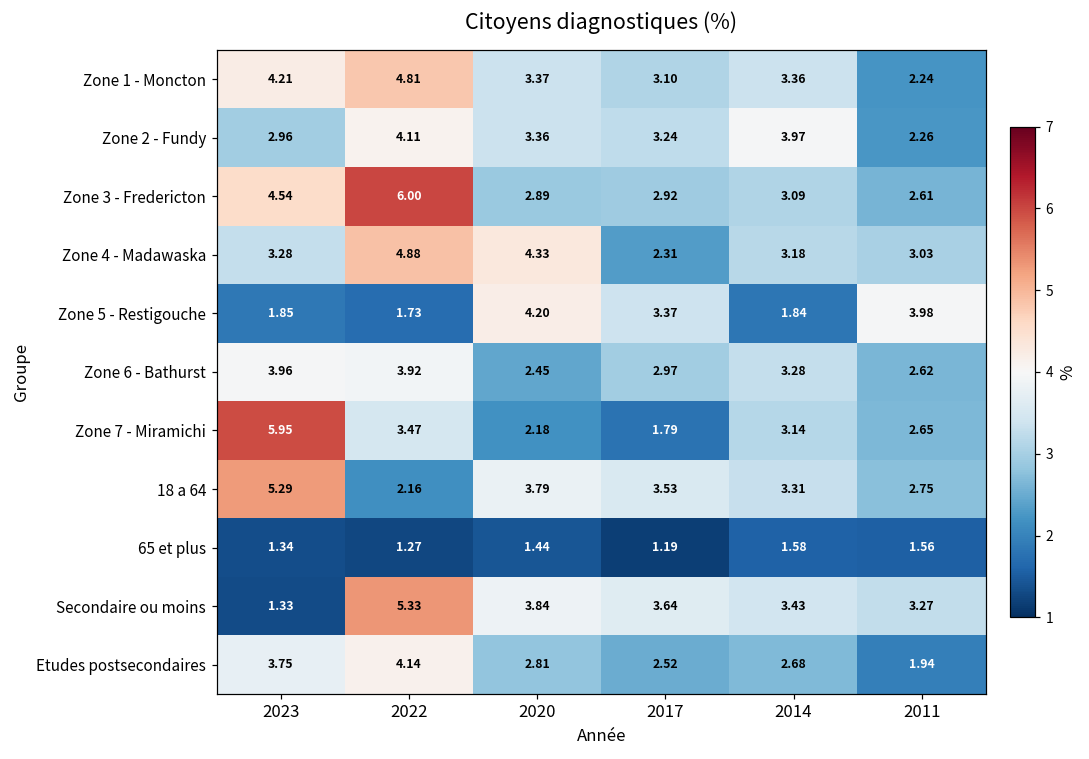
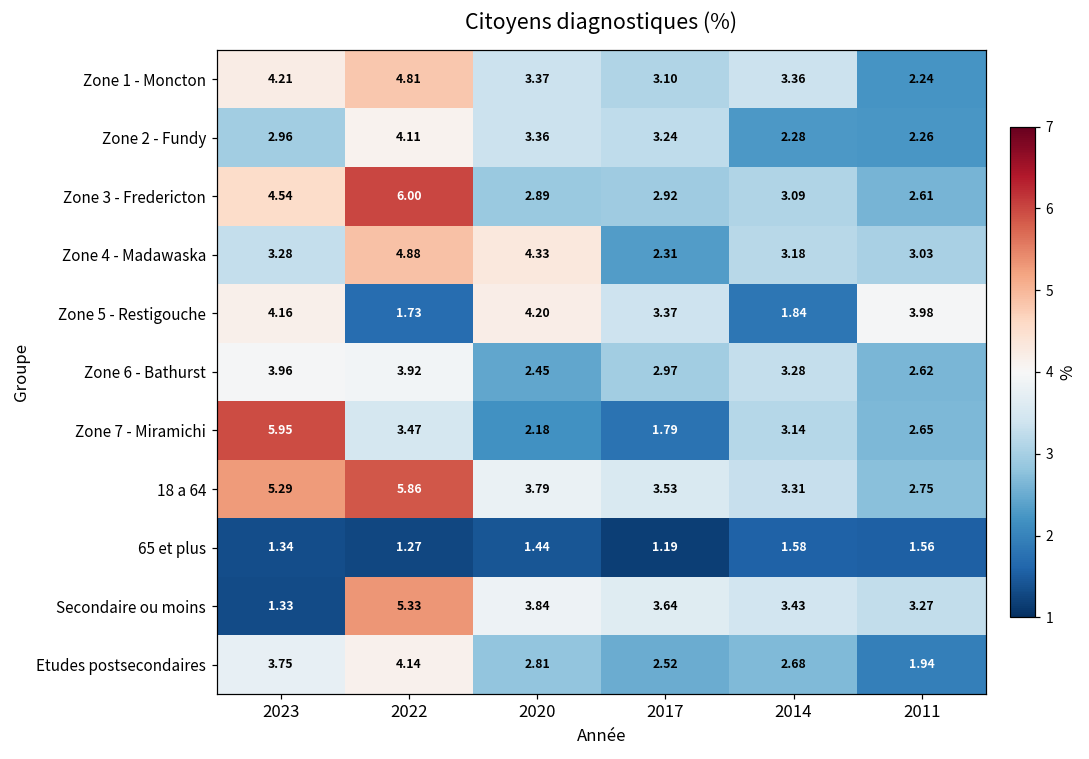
  {
    "Zone 1 - Moncton": {
      "2023": 4.21,
      "2022": 4.81,
      "2020": 3.37,
      "2017": 3.10,
      "2014": 3.36,
      "2011": 2.24
    },
    "Zone 2 - Fundy": {
      "2023": 2.96,
      "2022": 4.11,
      "2020": 3.36,
      "2017": 3.24,
-     "2014": 3.97,
+     "2014": 2.28,
      "2011": 2.26
    },
    "Zone 3 - Fredericton": {
      "2023": 4.54,
      "2022": 6.00,
      "2020": 2.89,
      "2017": 2.92,
      "2014": 3.09,
      "2011": 2.61
    },
    "Zone 4 - Madawaska": {
      "2023": 3.28,
      "2022": 4.88,
      "2020": 4.33,
      "2017": 2.31,
      "2014": 3.18,
      "2011": 3.03
    },
    "Zone 5 - Restigouche": {
-     "2023": 1.85,
+     "2023": 4.16,
      "2022": 1.73,
      "2020": 4.20,
      "2017": 3.37,
      "2014": 1.84,
      "2011": 3.98
    },
    "Zone 6 - Bathurst": {
      "2023": 3.96,
      "2022": 3.92,
      "2020": 2.45,
      "2017": 2.97,
      "2014": 3.28,
      "2011": 2.62
    },
    "Zone 7 - Miramichi": {
      "2023": 5.95,
      "2022": 3.47,
      "2020": 2.18,
      "2017": 1.79,
      "2014": 3.14,
      "2011": 2.65
    },
    "18 a 64": {
      "2023": 5.29,
-     "2022": 2.16,
+     "2022": 5.86,
      "2020": 3.79,
      "2017": 3.53,
      "2014": 3.31,
      "2011": 2.75
    },
    "65 et plus": {
      "2023": 1.34,
      "2022": 1.27,
      "2020": 1.44,
      "2017": 1.19,
      "2014": 1.58,
      "2011": 1.56
    },
    "Secondaire ou moins": {
      "2023": 1.33,
      "2022": 5.33,
      "2020": 3.84,
      "2017": 3.64,
      "2014": 3.43,
      "2011": 3.27
    },
    "Etudes postsecondaires": {
      "2023": 3.75,
      "2022": 4.14,
      "2020": 2.81,
      "2017": 2.52,
      "2014": 2.68,
      "2011": 1.94
    }
  }
